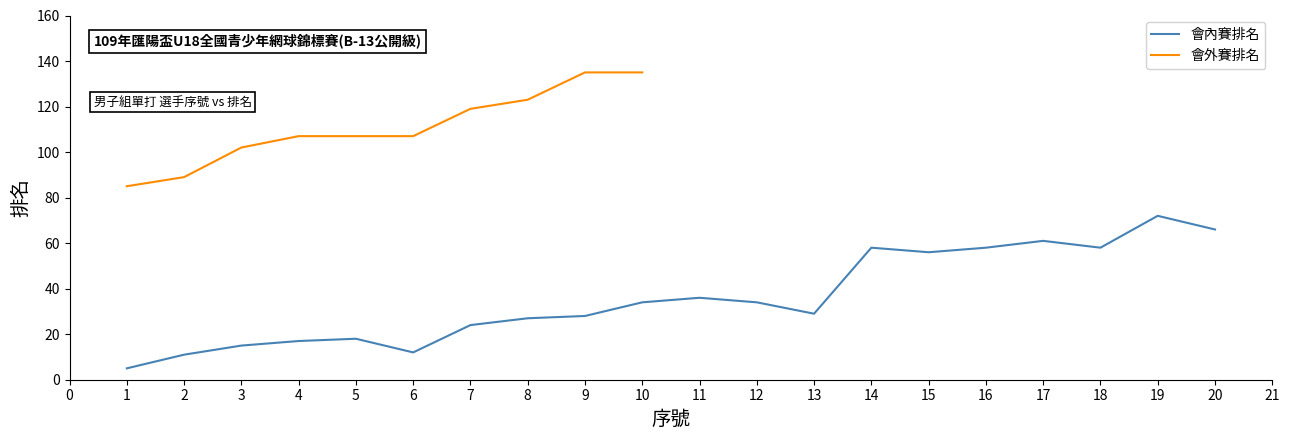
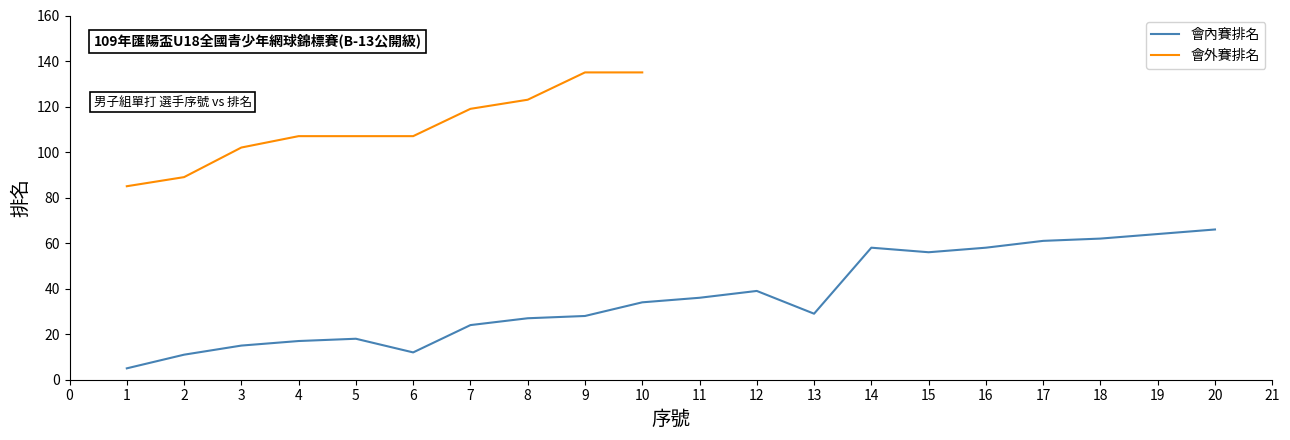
  {
    "會內賽排名": {
      "1": 5,
      "2": 11,
      "3": 15,
      "4": 17,
      "5": 18,
      "6": 12,
      "7": 24,
      "8": 27,
      "9": 28,
      "10": 34,
      "11": 36,
-     "12": 34,
+     "12": 39,
      "13": 29,
      "14": 58,
      "15": 56,
      "16": 58,
      "17": 61,
-     "18": 58,
-     "19": 72,
+     "18": 62,
+     "19": 64,
      "20": 66
    },
    "會外賽排名": {
      "1": 85,
      "2": 89,
      "3": 102,
      "4": 107,
      "5": 107,
      "6": 107,
      "7": 119,
      "8": 123,
      "9": 135,
      "10": 135
    }
  }
